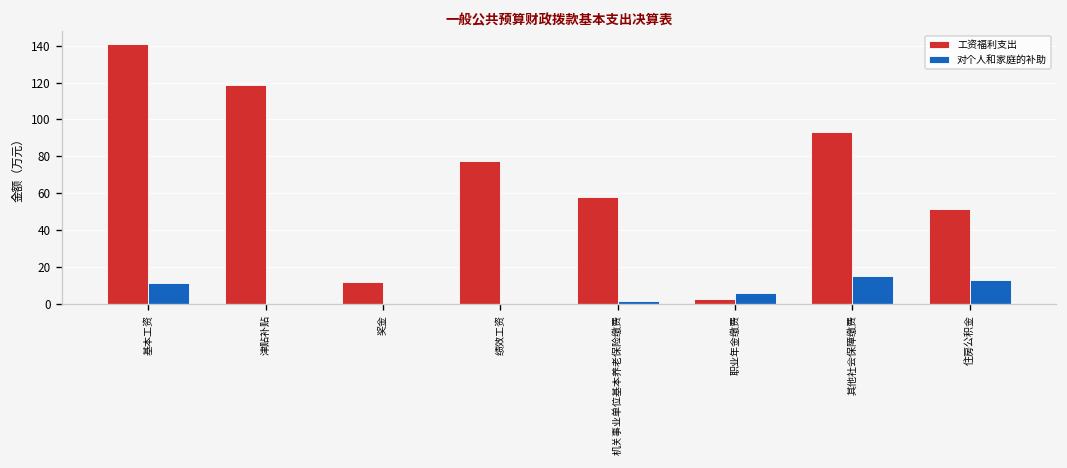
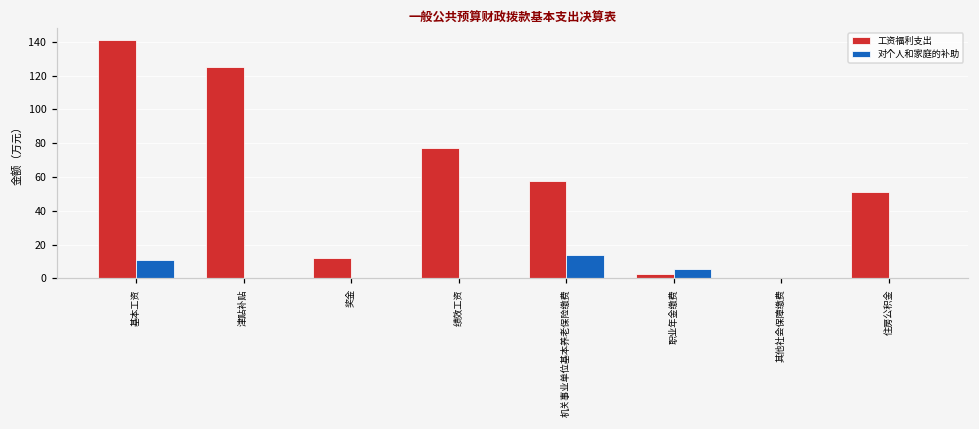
  {
    "工资福利支出": {
      "基本工资": 141,
-     "津贴补贴": 119,
+     "津贴补贴": 125,
      "奖金": 12,
      "绩效工资": 77,
      "机关事业单位基本养老保险缴费": 58,
      "职业年金缴费": 3,
-     "其他社会保障缴费": 93,
+     "其他社会保障缴费": 0,
      "住房公积金": 51
    },
    "对个人和家庭的补助": {
      "基本工资": 11,
      "津贴补贴": 0,
      "奖金": 0,
      "绩效工资": 0,
-     "机关事业单位基本养老保险缴费": 1,
+     "机关事业单位基本养老保险缴费": 14,
      "职业年金缴费": 6,
-     "其他社会保障缴费": 15,
-     "住房公积金": 13
+     "其他社会保障缴费": 0,
+     "住房公积金": 0
    }
  }
